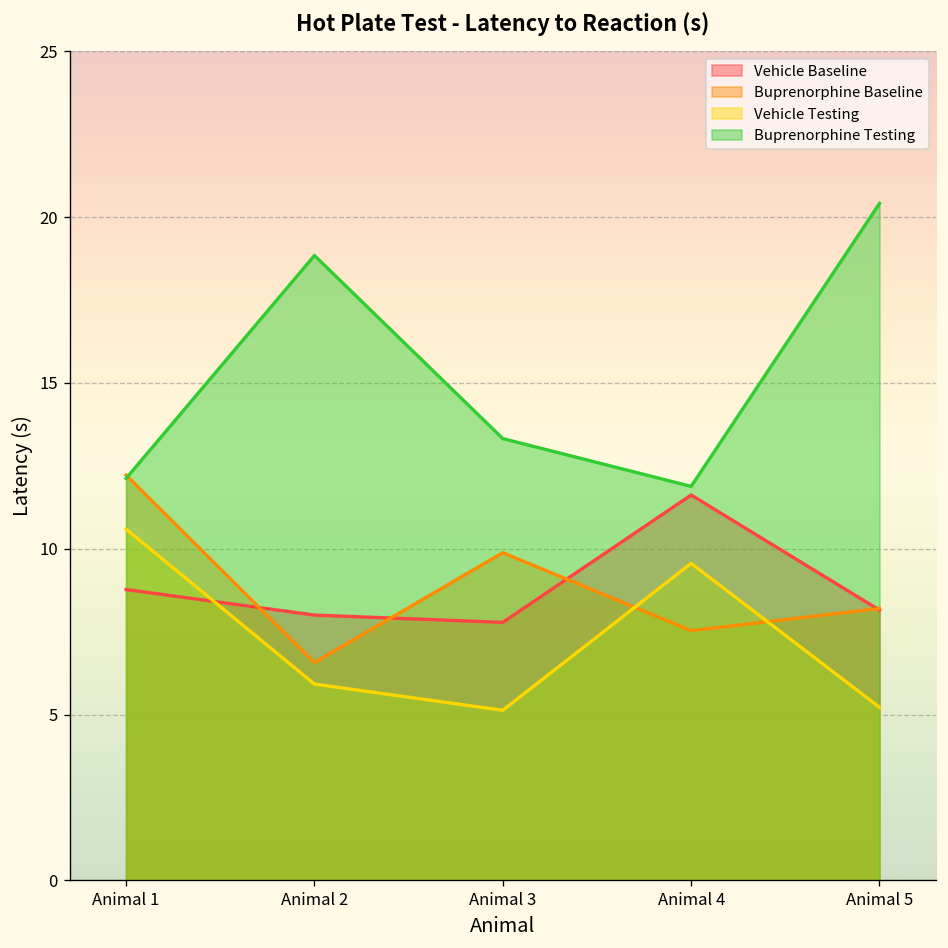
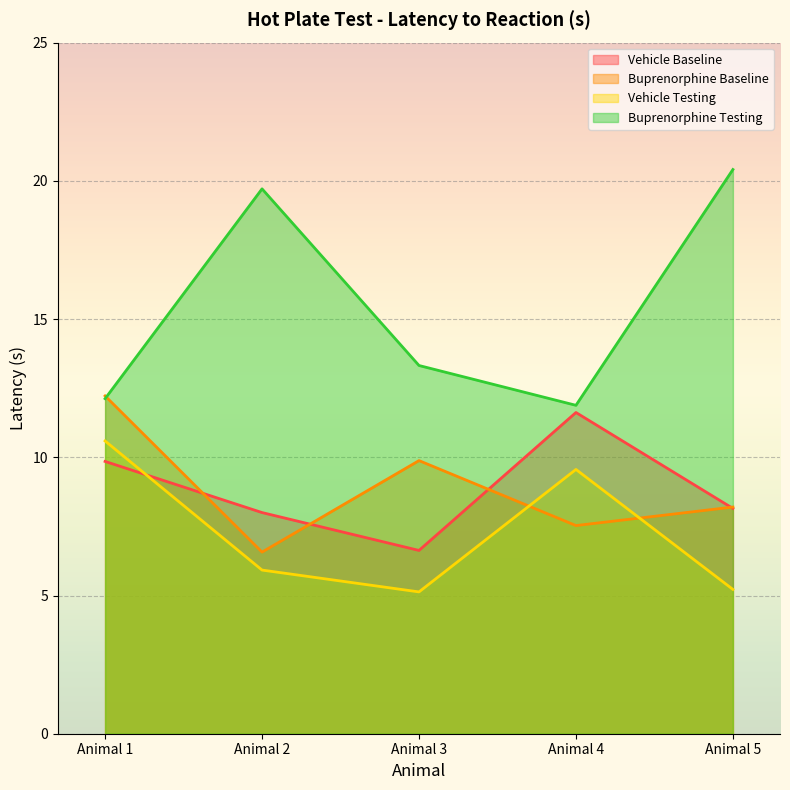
  {
    "Vehicle Baseline": {
-     "Animal 1": 8.8,
+     "Animal 1": 9.9,
      "Animal 2": 8.0,
-     "Animal 3": 7.8,
+     "Animal 3": 6.6,
      "Animal 4": 11.6
    },
    "Buprenorphine Testing": {
      "Animal 1": 12.1,
-     "Animal 2": 18.8,
+     "Animal 2": 19.7,
      "Animal 3": 13.3,
      "Animal 4": 11.9,
      "Animal 5": 20.4
    }
  }
